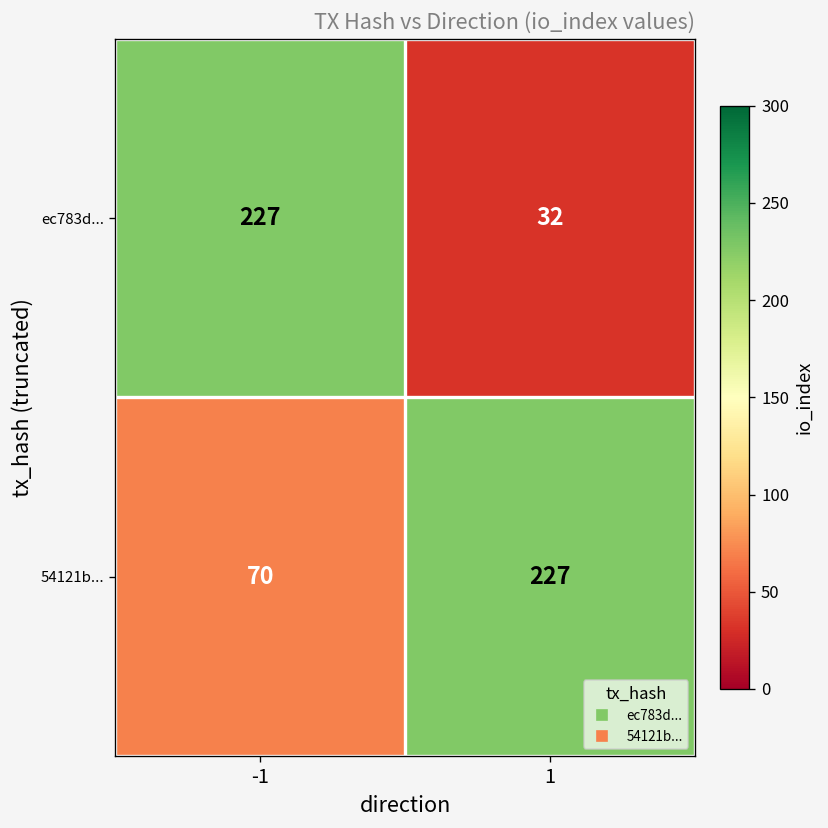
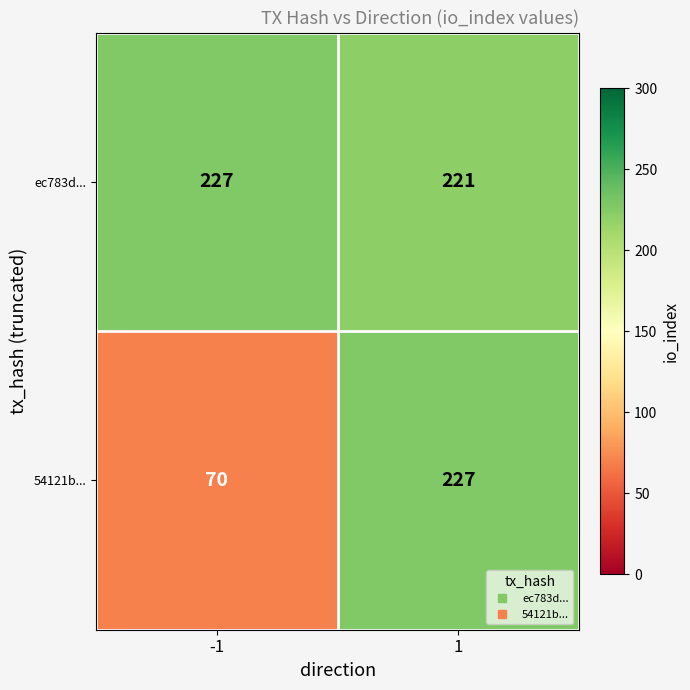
  {
    "ec783d...": {
      "-1": 227,
-     "1": 32
+     "1": 221
    },
    "54121b...": {
      "-1": 70,
      "1": 227
    }
  }
